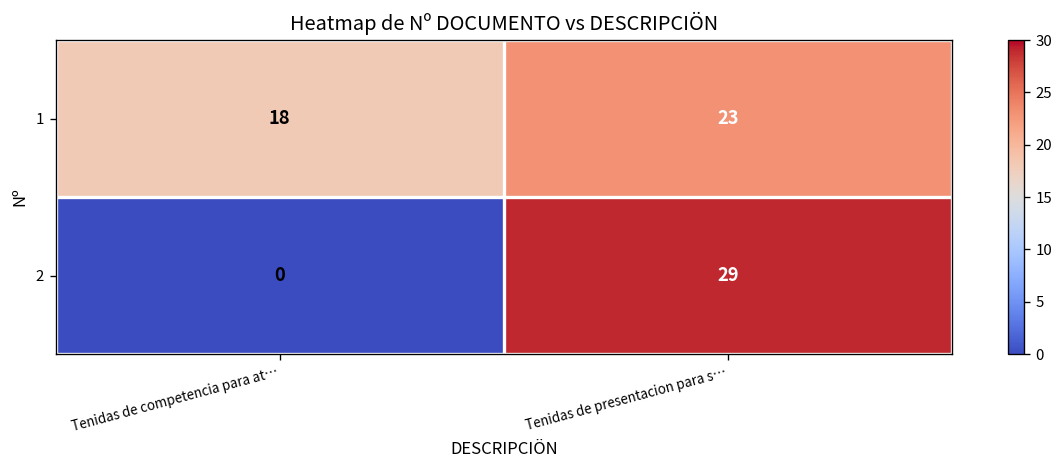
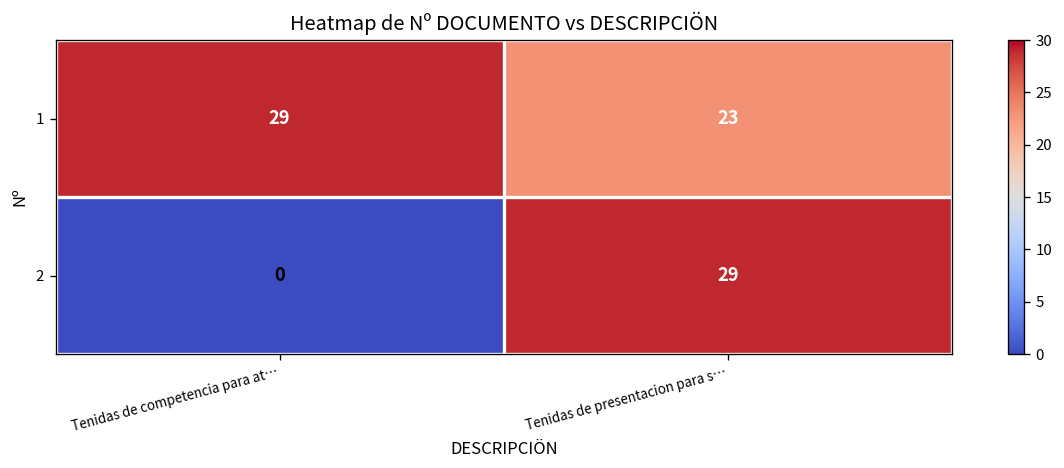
  {
    "1": {
-     "Tenidas de competencia para at…": 18,
+     "Tenidas de competencia para at…": 29,
      "Tenidas de presentacion para s…": 23
    },
    "2": {
      "Tenidas de competencia para at…": 0,
      "Tenidas de presentacion para s…": 29
    }
  }
